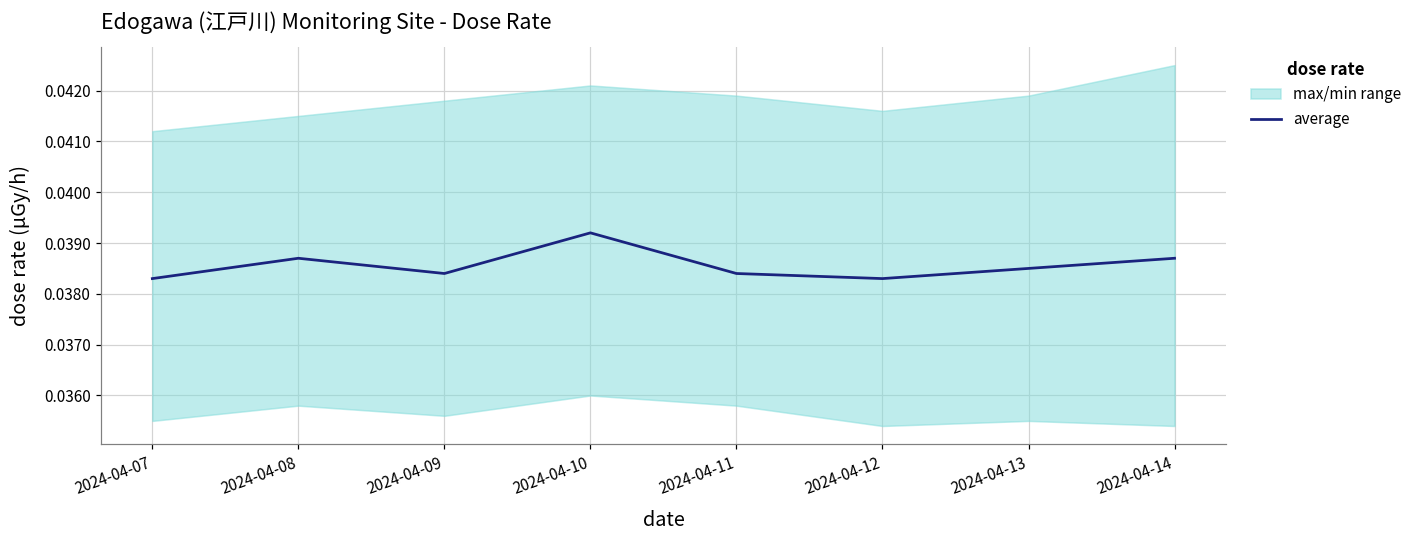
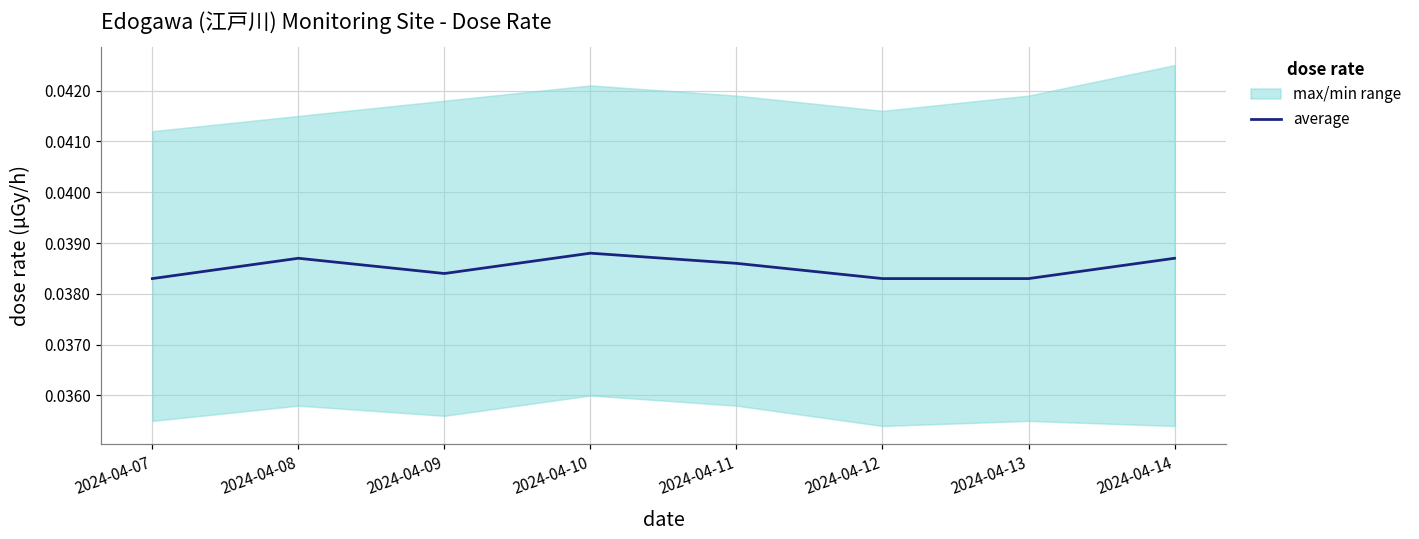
  {
    "average": {
      "2024-04-07": 0.0383,
      "2024-04-08": 0.0387,
      "2024-04-09": 0.0384,
-     "2024-04-10": 0.0392,
-     "2024-04-11": 0.0384,
+     "2024-04-10": 0.0388,
+     "2024-04-11": 0.0386,
      "2024-04-12": 0.0383,
-     "2024-04-13": 0.0385,
+     "2024-04-13": 0.0383,
      "2024-04-14": 0.0387
    }
  }
